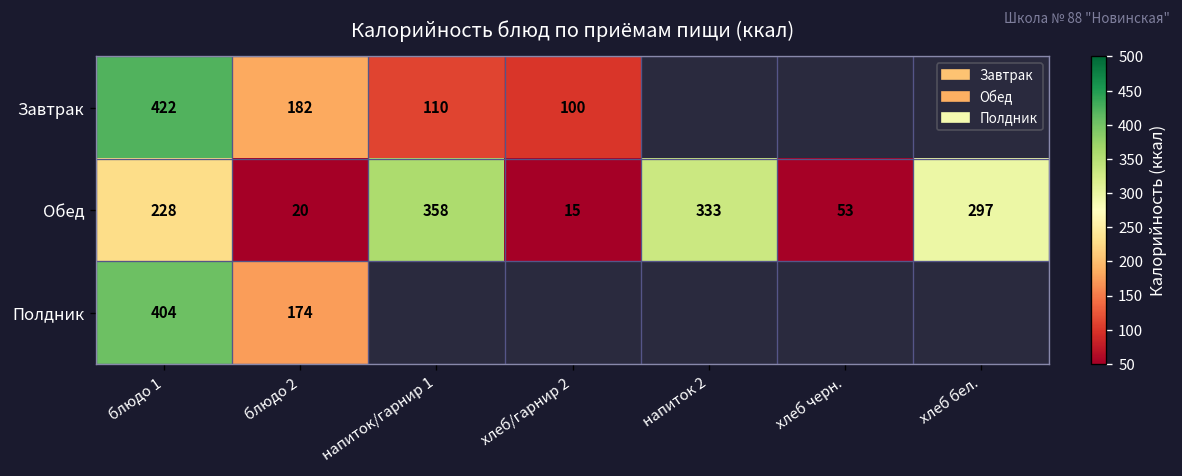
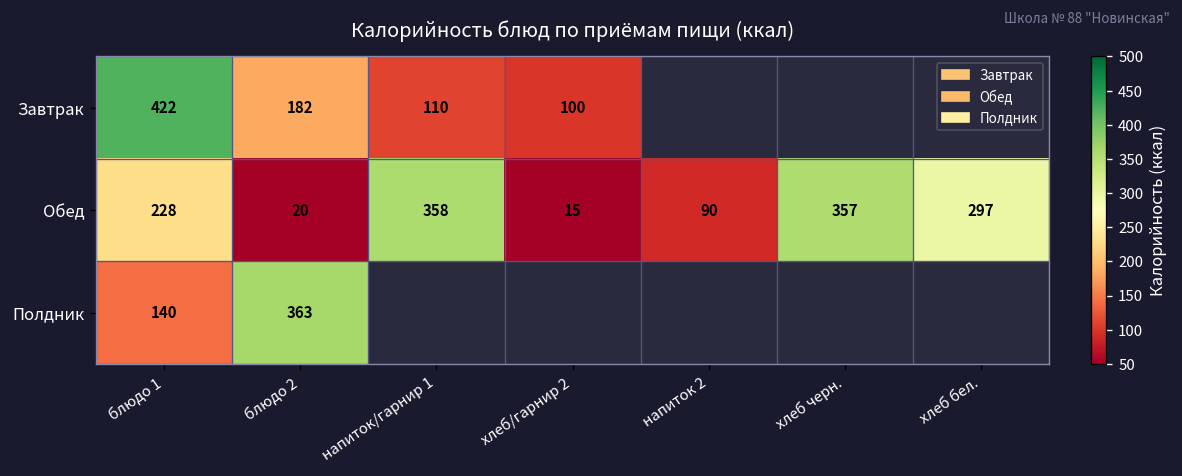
  {
    "Завтрак": {
      "блюдо 1": 422,
      "блюдо 2": 182,
      "напиток/гарнир 1": 110,
      "хлеб/гарнир 2": 100
    },
    "Обед": {
      "блюдо 1": 228,
      "блюдо 2": 20,
      "напиток/гарнир 1": 358,
      "хлеб/гарнир 2": 15,
-     "напиток 2": 333,
-     "хлеб черн.": 53,
+     "напиток 2": 90,
+     "хлеб черн.": 357,
      "хлеб бел.": 297
    },
    "Полдник": {
-     "блюдо 1": 404,
-     "блюдо 2": 174
+     "блюдо 1": 140,
+     "блюдо 2": 363
    }
  }
